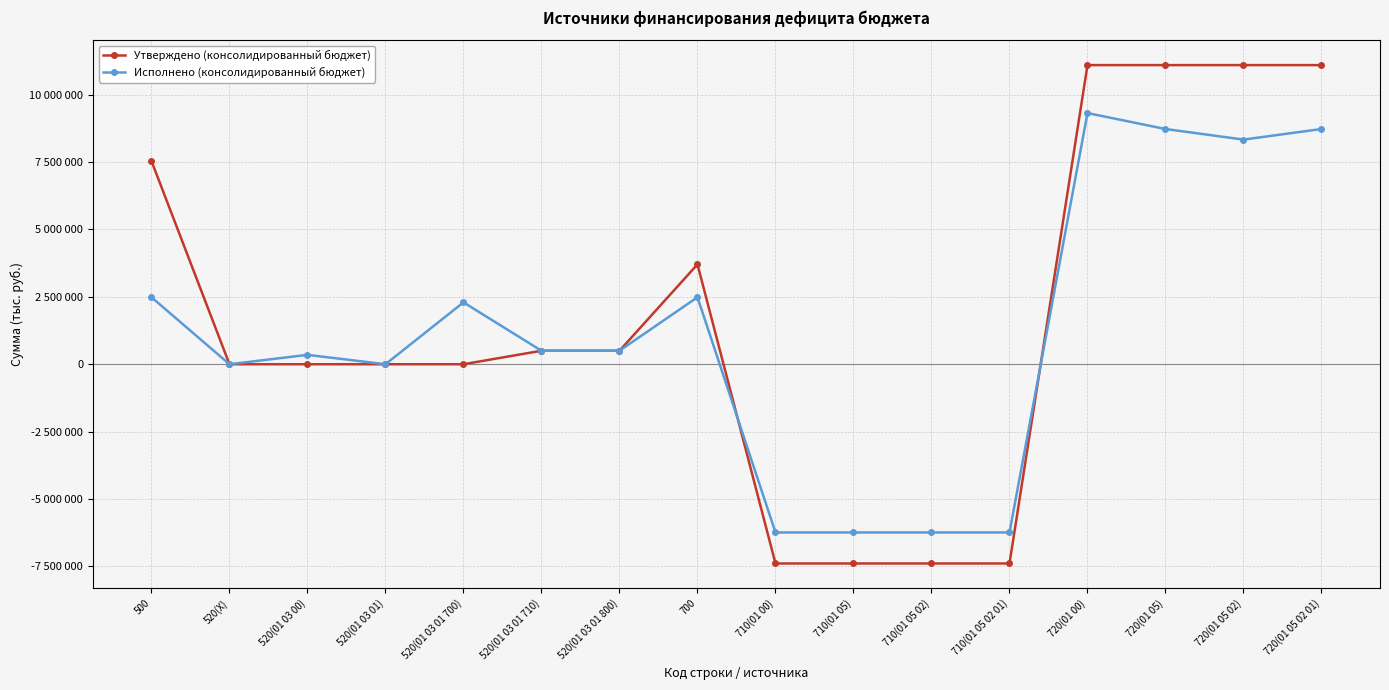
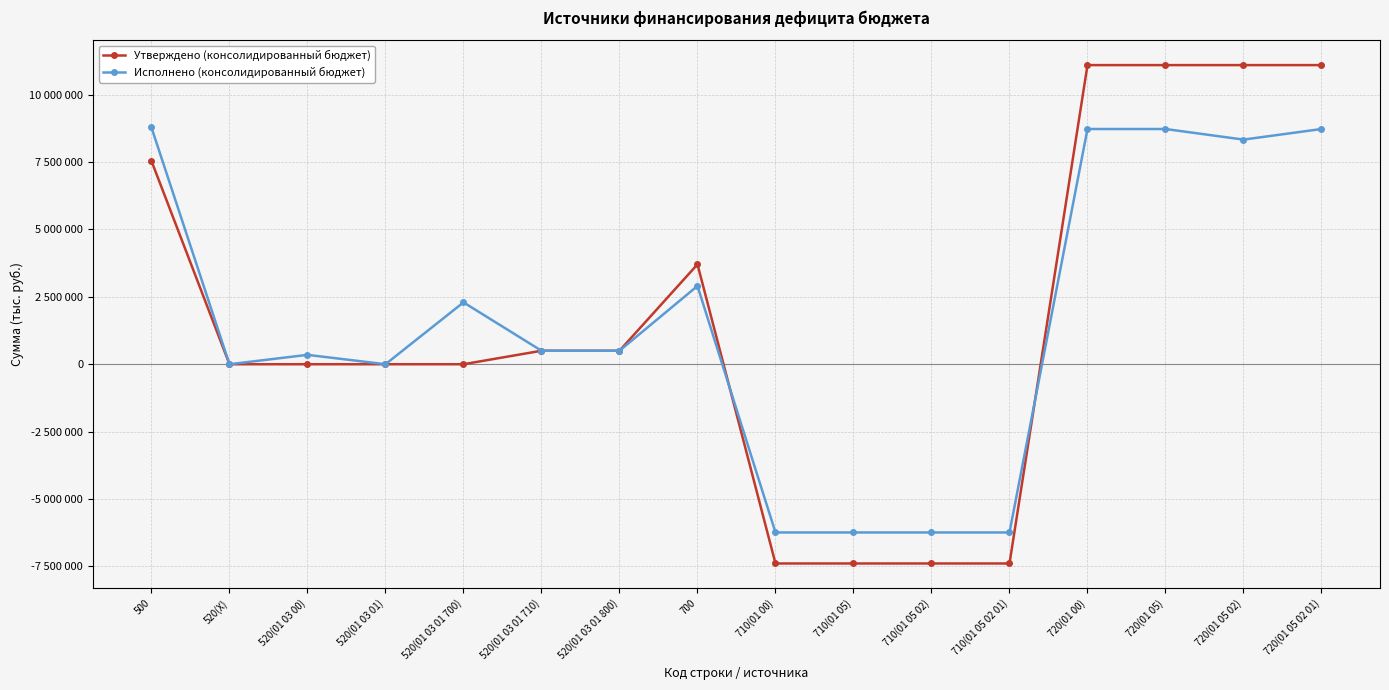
  {
    "Утверждено (консолидированный бюджет)": {
      "500": 7500000,
      "520(01 03 00)": 0,
      "520(01 03 01 700)": 0,
      "700": 3700000,
      "710(01 00)": -7400000,
      "710(01 05)": -7400000,
      "710(01 05 02)": -7400000,
      "710(01 05 02 01)": -7400000,
      "720(01 00)": 11100000,
      "720(01 05)": 11100000,
      "720(01 05 02)": 11100000,
      "720(01 05 02 01)": 11100000
    },
    "Исполнено (консолидированный бюджет)": {
-     "500": 2500000,
+     "500": 8800000,
      "520(01 03 00)": 300000,
      "520(01 03 01 700)": 2300000,
-     "700": 2500000,
+     "700": 2900000,
      "710(01 00)": -6200000,
      "710(01 05)": -6200000,
      "710(01 05 02)": -6200000,
      "710(01 05 02 01)": -6200000,
-     "720(01 00)": 9300000,
+     "720(01 00)": 8700000,
      "720(01 05)": 8700000,
      "720(01 05 02)": 8300000,
      "720(01 05 02 01)": 8700000
    }
  }
